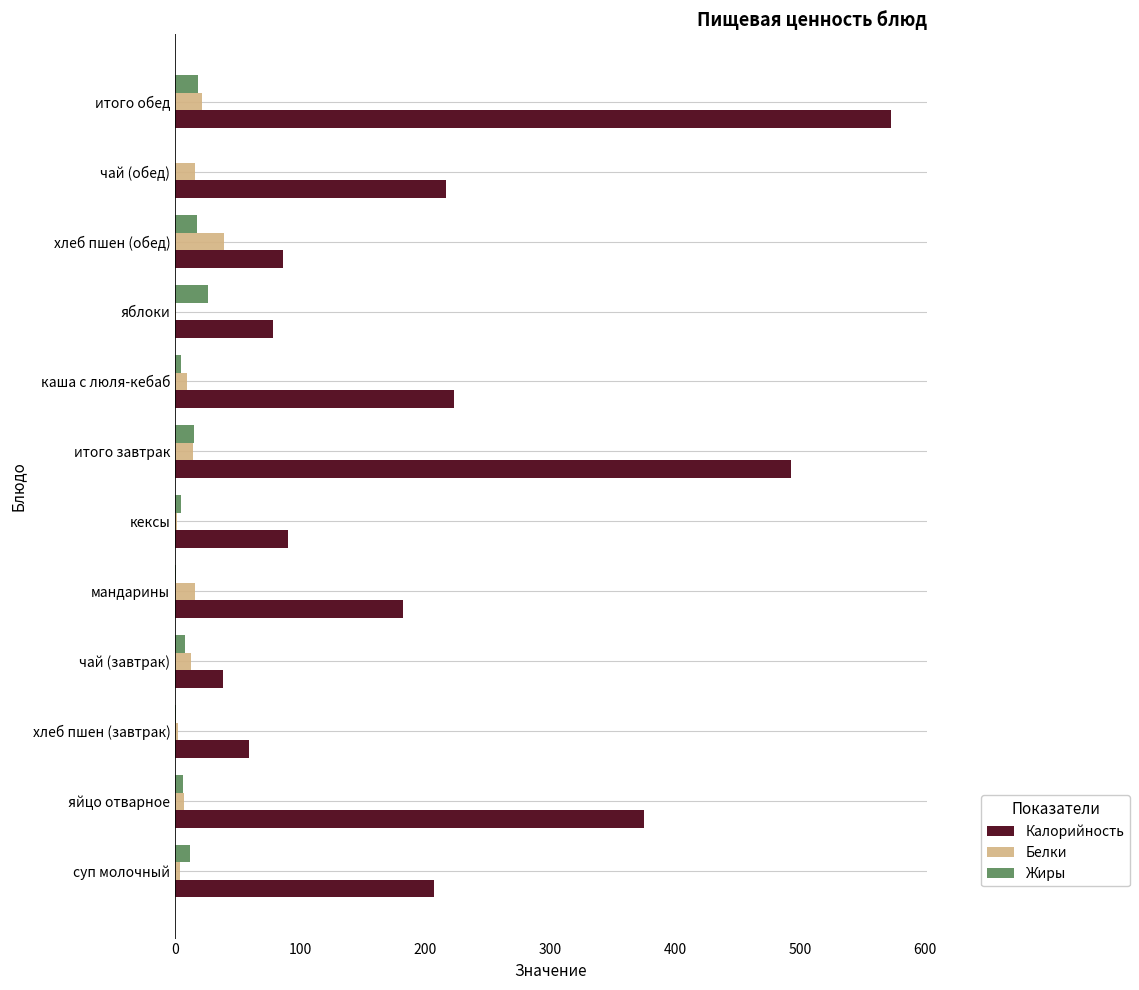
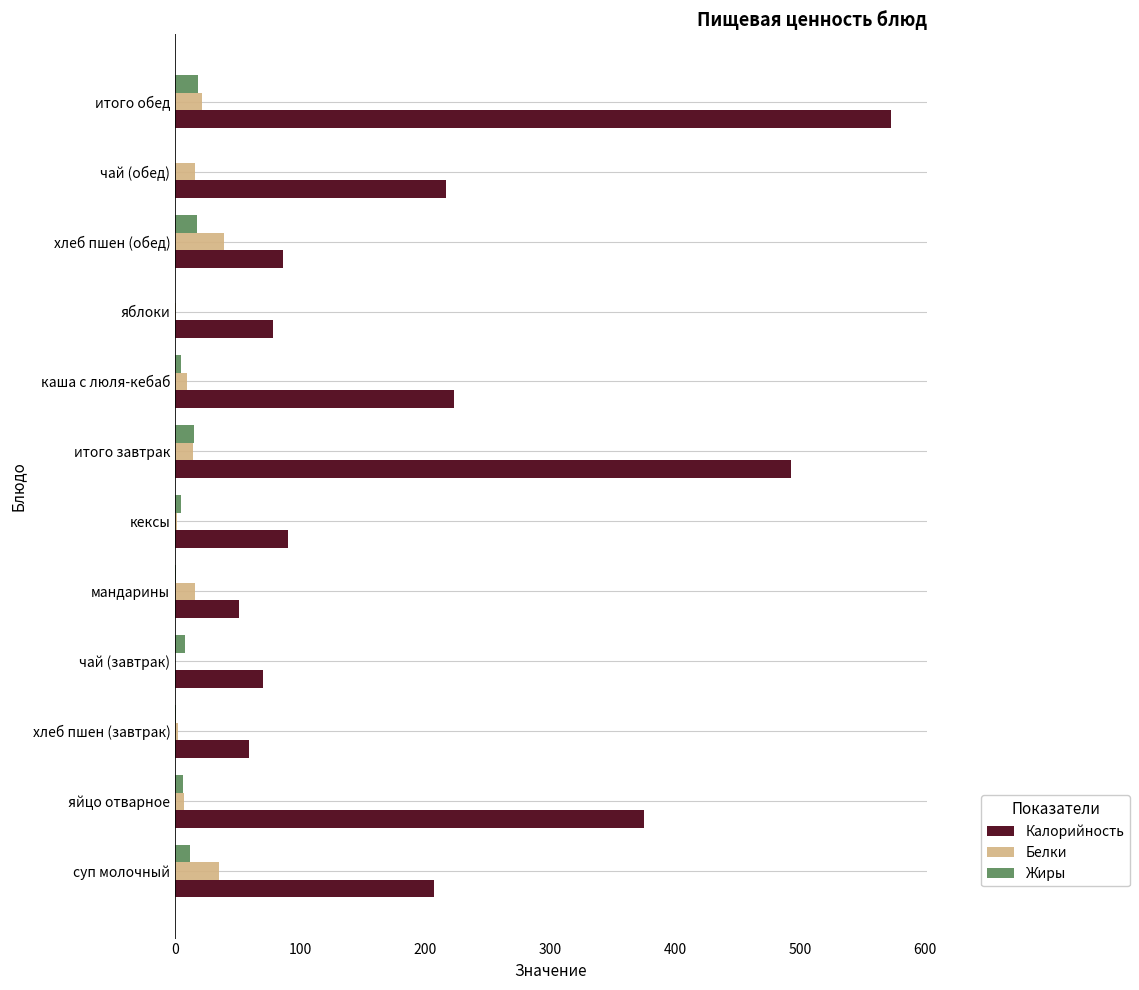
  {
    "Калорийность": {
      "итого обед": 573,
      "чай (обед)": 217,
      "хлеб пшен (обед)": 86,
      "яблоки": 78,
      "каша с люля-кебаб": 223,
      "итого завтрак": 493,
      "кексы": 90,
-     "мандарины": 182,
-     "чай (завтрак)": 38,
+     "мандарины": 51,
+     "чай (завтрак)": 71,
      "хлеб пшен (завтрак)": 59,
      "яйцо отварное": 376,
      "суп молочный": 207
    },
    "Белки": {
      "итого обед": 21,
      "чай (обед)": 16,
      "хлеб пшен (обед)": 39,
      "каша с люля-кебаб": 9,
      "итого завтрак": 15,
      "мандарины": 16,
-     "чай (завтрак)": 13,
+     "чай (завтрак)": 0,
      "хлеб пшен (завтрак)": 2,
      "яйцо отварное": 7,
-     "суп молочный": 4
+     "суп молочный": 35
    },
    "Жиры": {
      "итого обед": 18,
      "чай (обед)": 0,
      "хлеб пшен (обед)": 18,
-     "яблоки": 26,
+     "яблоки": 0,
      "каша с люля-кебаб": 5,
      "итого завтрак": 15,
      "кексы": 4,
      "чай (завтрак)": 8,
      "яйцо отварное": 6,
      "суп молочный": 12
    }
  }
